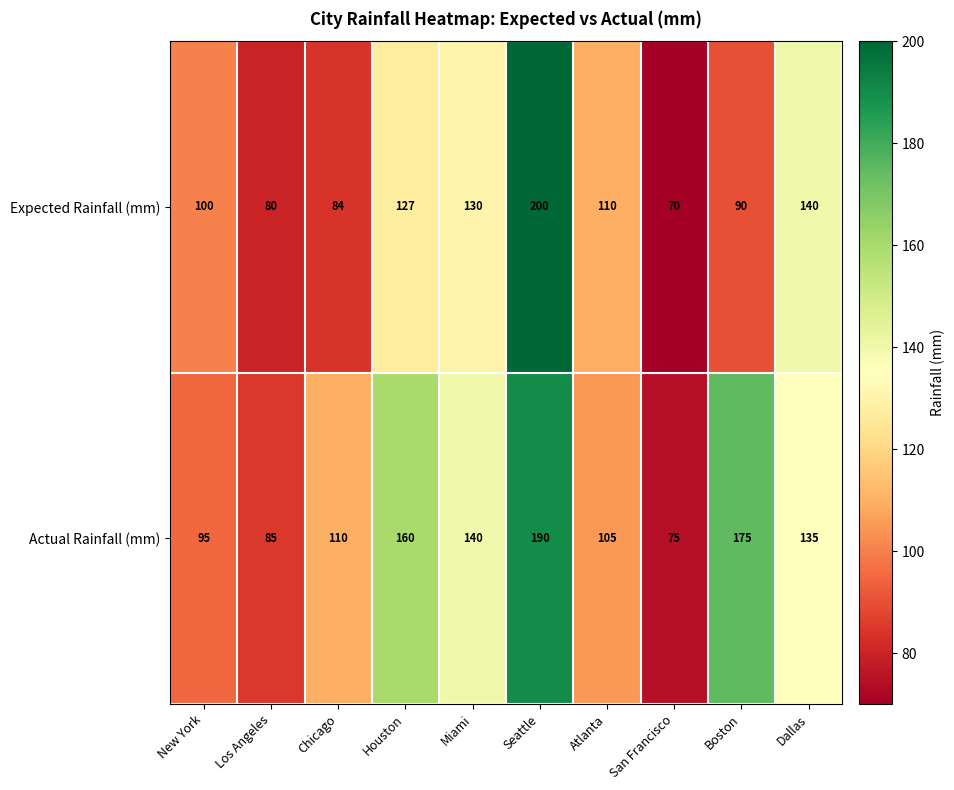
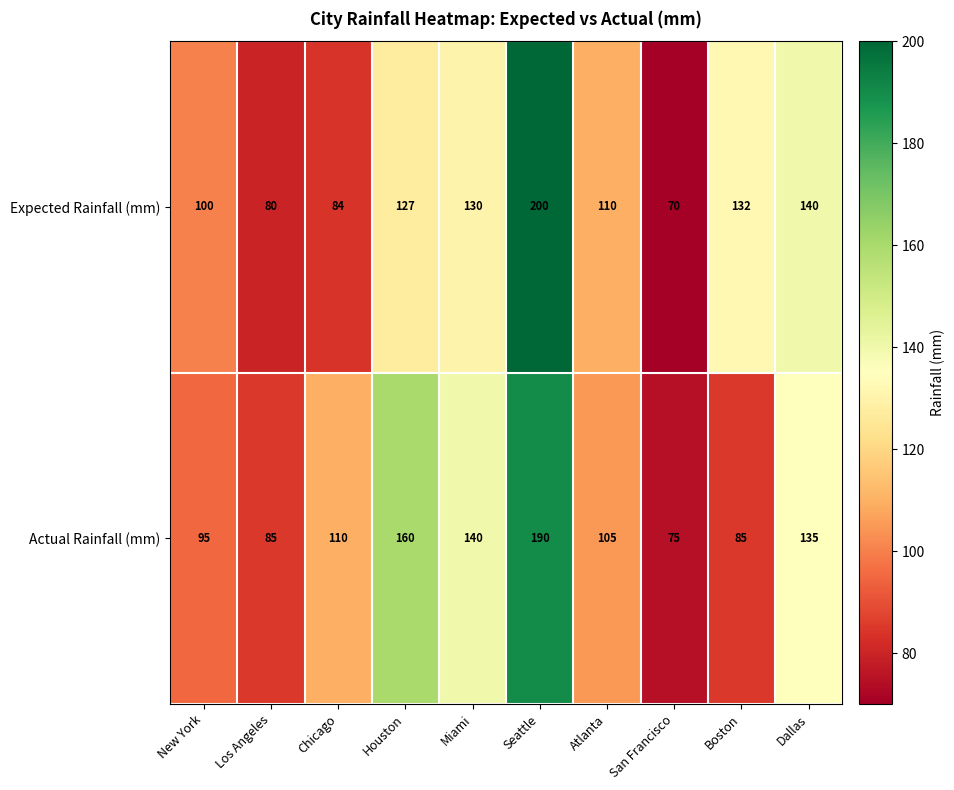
  {
    "Expected Rainfall (mm)": {
      "New York": 100,
      "Los Angeles": 80,
      "Chicago": 84,
      "Houston": 127,
      "Miami": 130,
      "Seattle": 200,
      "Atlanta": 110,
      "San Francisco": 70,
-     "Boston": 90,
+     "Boston": 132,
      "Dallas": 140
    },
    "Actual Rainfall (mm)": {
      "New York": 95,
      "Los Angeles": 85,
      "Chicago": 110,
      "Houston": 160,
      "Miami": 140,
      "Seattle": 190,
      "Atlanta": 105,
      "San Francisco": 75,
-     "Boston": 175,
+     "Boston": 85,
      "Dallas": 135
    }
  }
